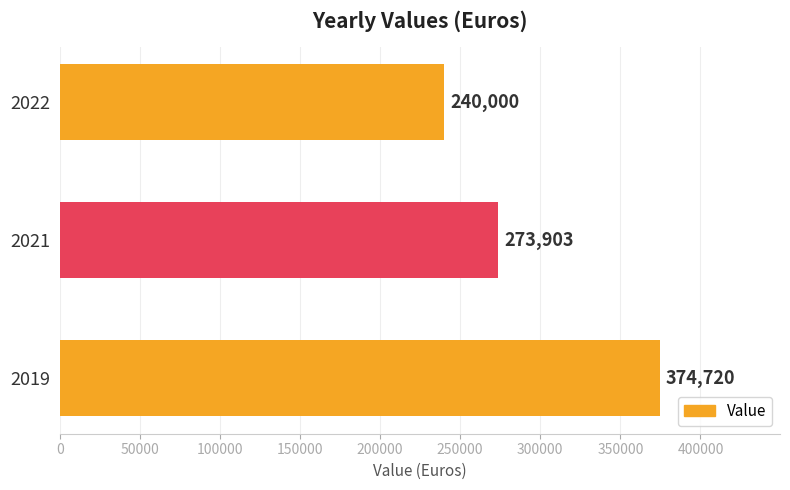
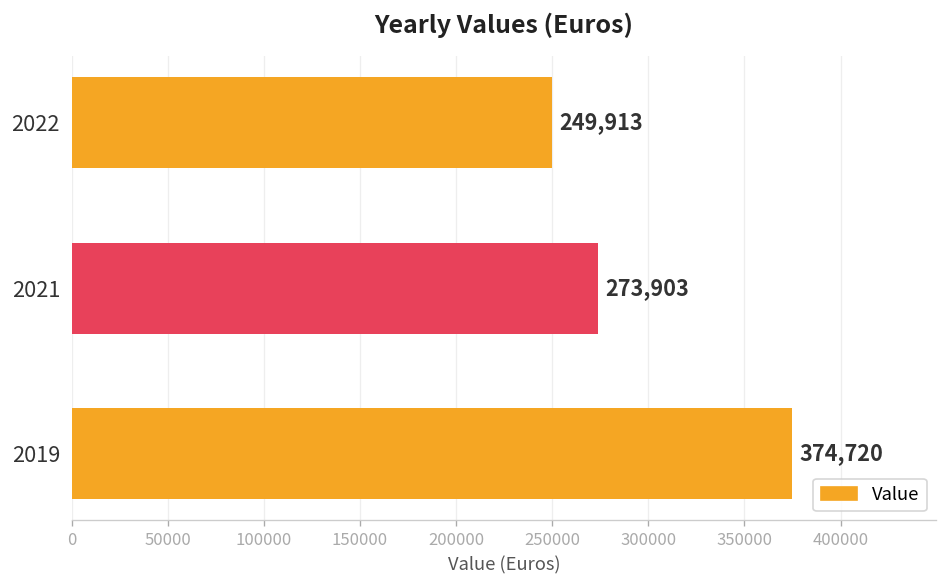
  {
-   "2022": "240,000",
+   "2022": "249,913",
    "2021": "273,903",
    "2019": "374,720"
  }
